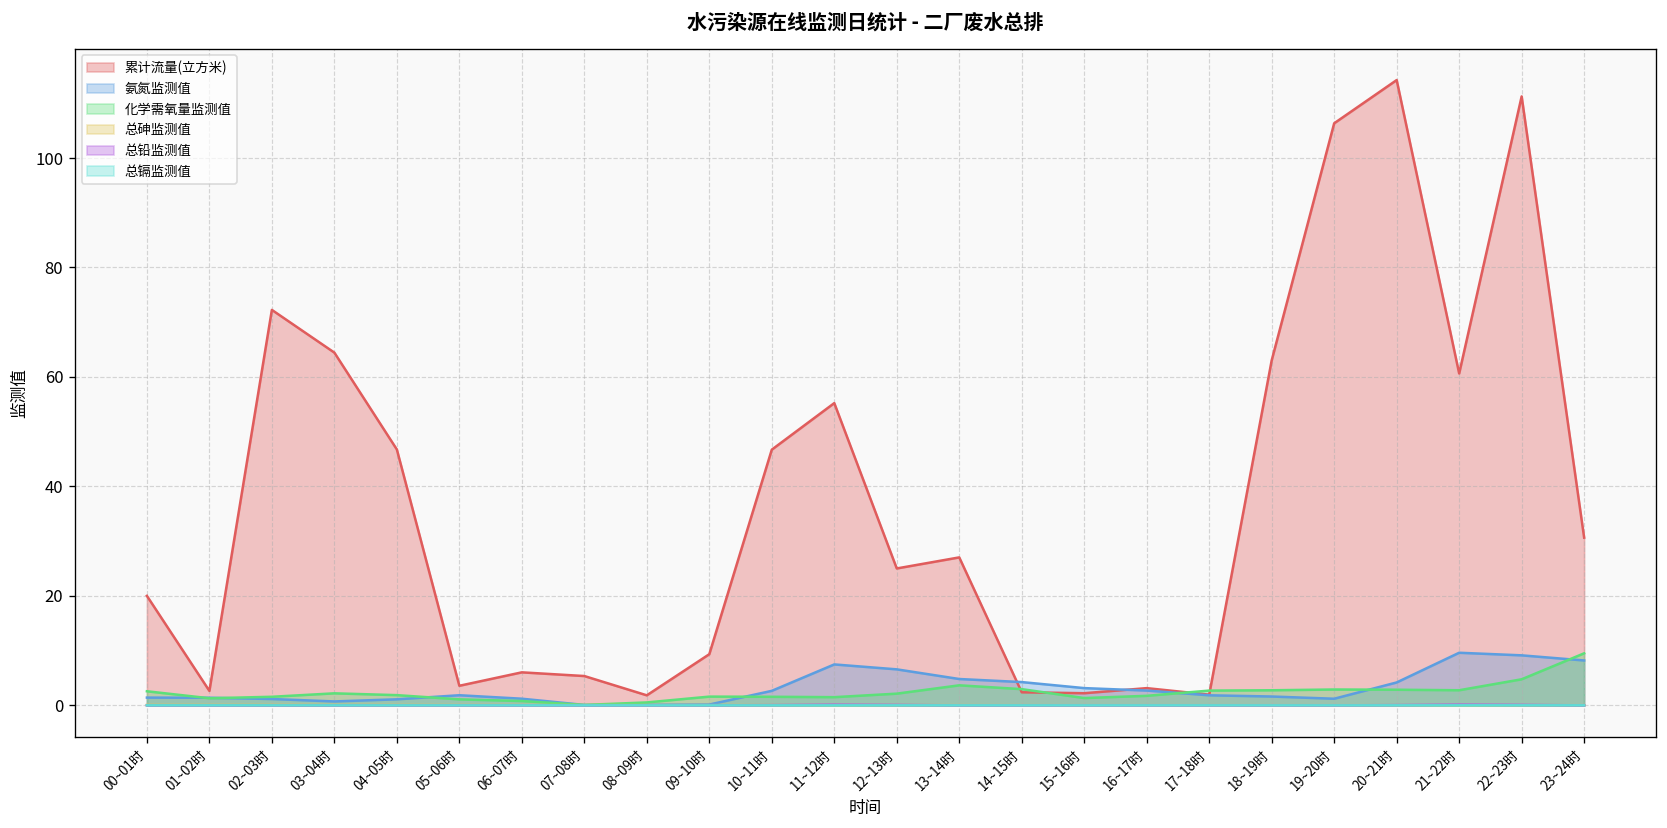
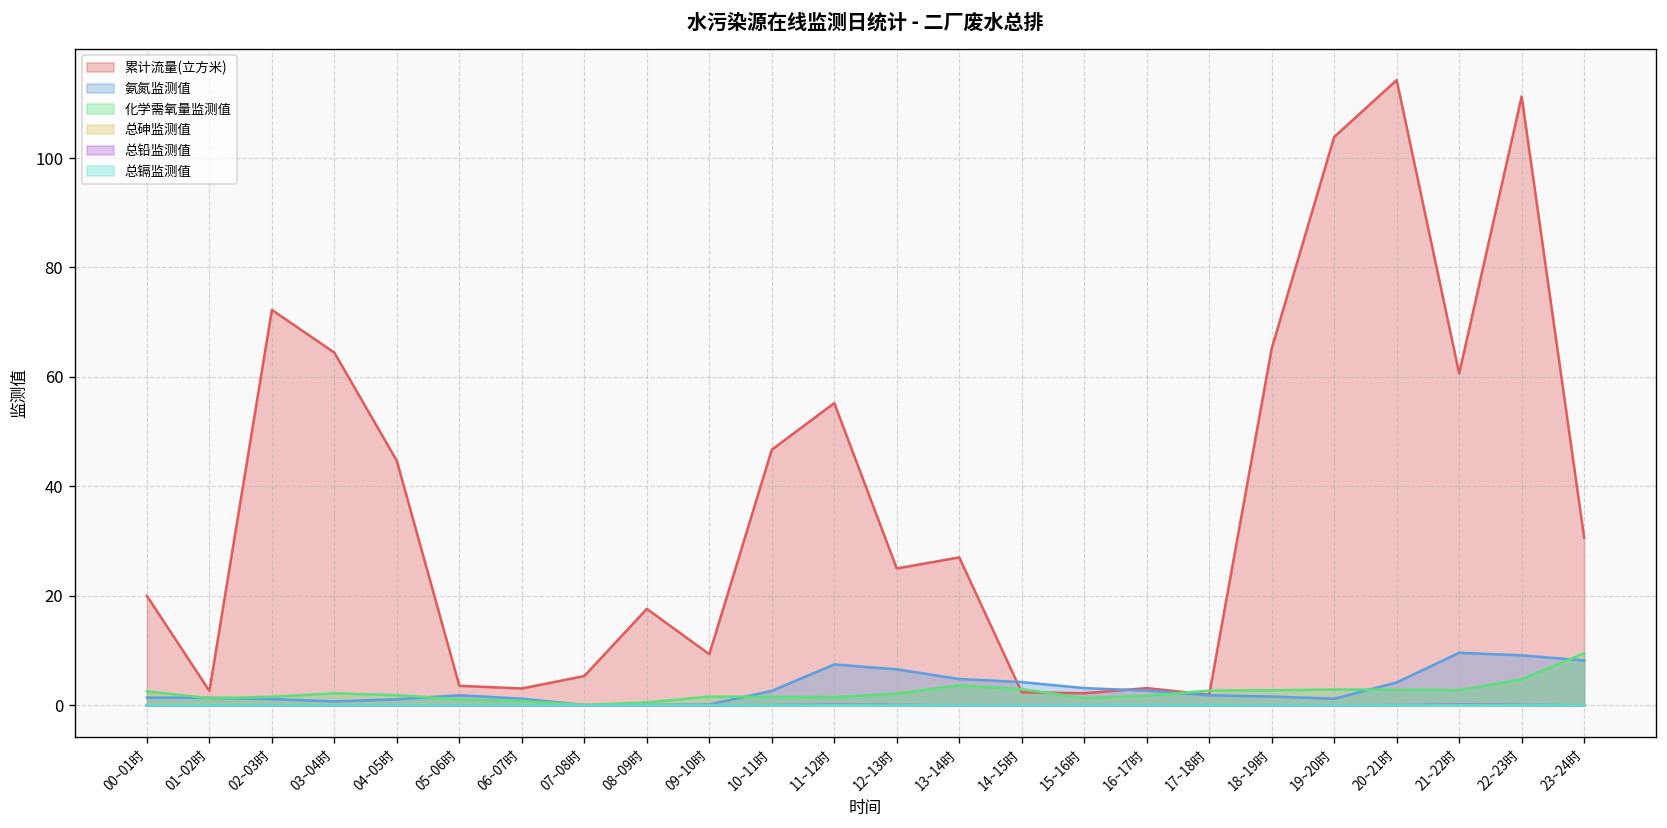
  {
    "累计流量(立方米)": {
      "00~01时": 20,
      "01~02时": 3,
      "02~03时": 72,
      "03~04时": 64,
-     "04~05时": 47,
+     "04~05时": 45,
      "05~06时": 4,
-     "06~07时": 6,
+     "06~07时": 3,
      "07~08时": 5,
-     "08~09时": 2,
+     "08~09时": 18,
      "09~10时": 9,
      "10~11时": 47,
      "11~12时": 55,
      "12~13时": 25,
      "13~14时": 27,
      "14~15时": 2,
      "15~16时": 2,
-     "18~19时": 63,
-     "19~20时": 106,
+     "18~19时": 65,
+     "19~20时": 104,
      "20~21时": 114,
      "21~22时": 61,
      "22~23时": 111,
      "23~24时": 31
    }
  }
